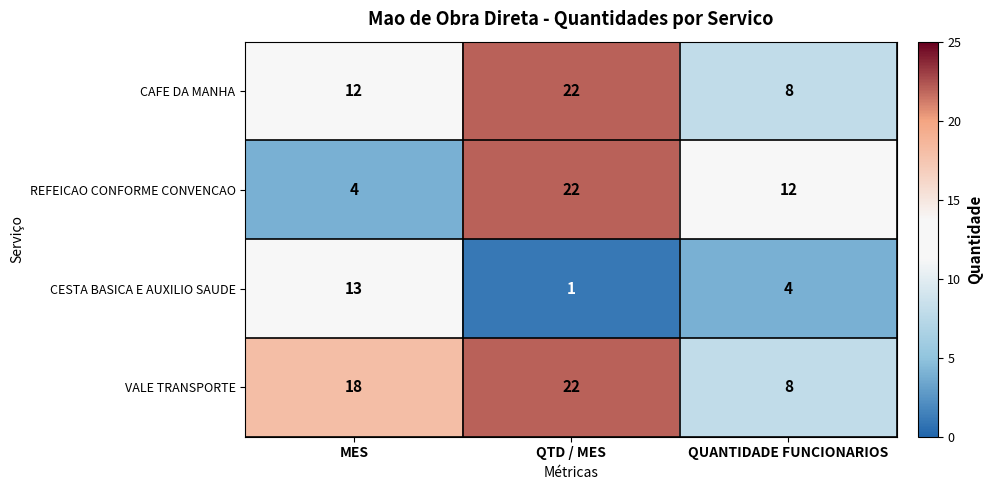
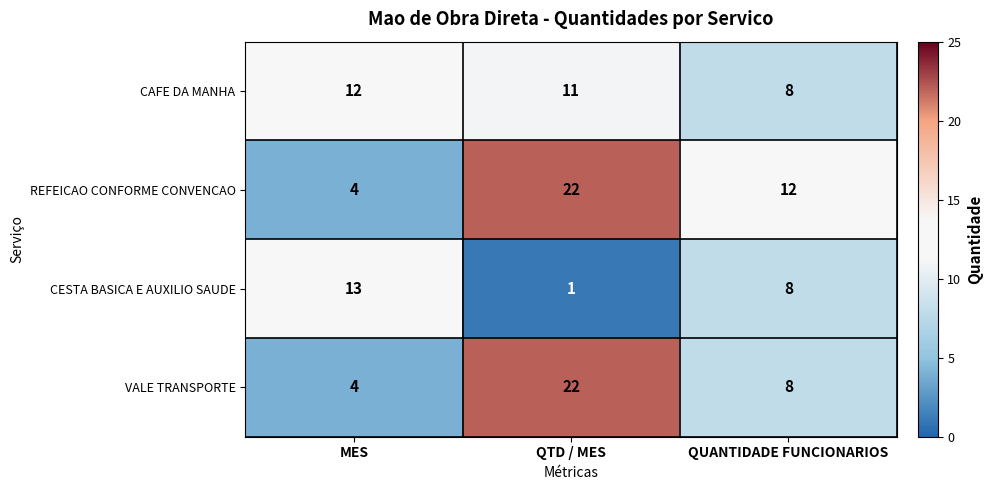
  {
    "CAFE DA MANHA": {
      "MES": 12,
-     "QTD / MES": 22,
+     "QTD / MES": 11,
      "QUANTIDADE FUNCIONARIOS": 8
    },
    "REFEICAO CONFORME CONVENCAO": {
      "MES": 4,
      "QTD / MES": 22,
      "QUANTIDADE FUNCIONARIOS": 12
    },
    "CESTA BASICA E AUXILIO SAUDE": {
      "MES": 13,
      "QTD / MES": 1,
-     "QUANTIDADE FUNCIONARIOS": 4
+     "QUANTIDADE FUNCIONARIOS": 8
    },
    "VALE TRANSPORTE": {
-     "MES": 18,
+     "MES": 4,
      "QTD / MES": 22,
      "QUANTIDADE FUNCIONARIOS": 8
    }
  }
